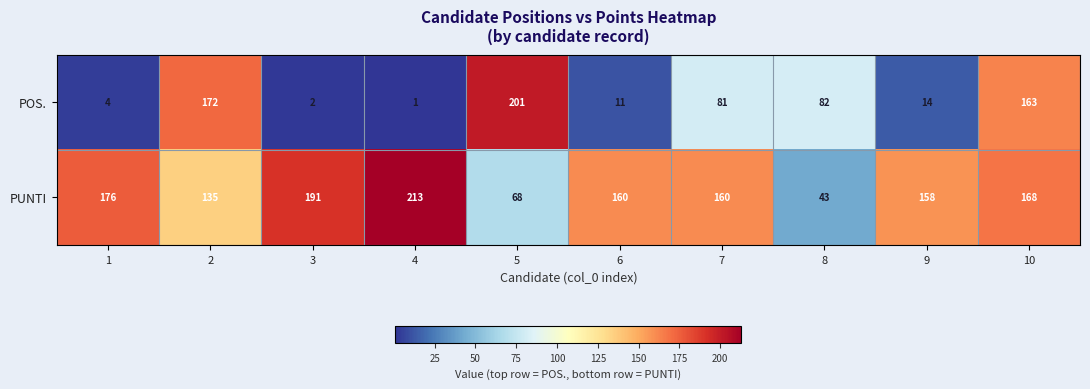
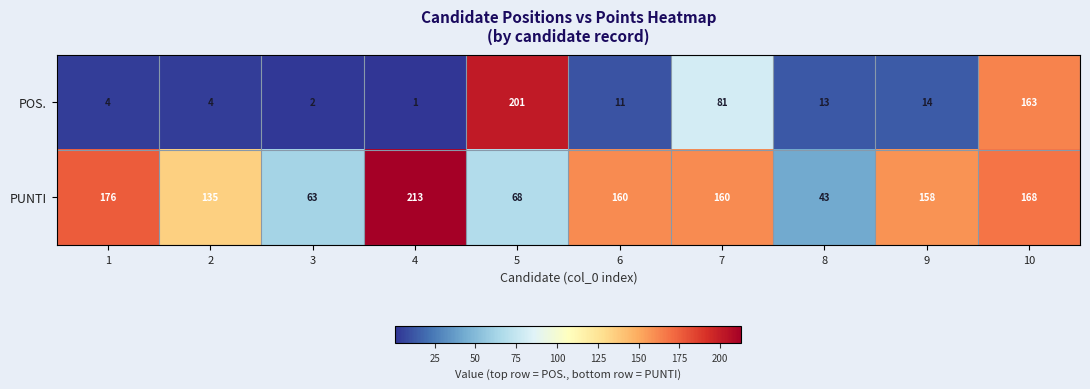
  {
    "POS.": {
      "1": 4,
-     "2": 172,
+     "2": 4,
      "3": 2,
      "4": 1,
      "5": 201,
      "6": 11,
      "7": 81,
-     "8": 82,
+     "8": 13,
      "9": 14,
      "10": 163
    },
    "PUNTI": {
      "1": 176,
      "2": 135,
-     "3": 191,
+     "3": 63,
      "4": 213,
      "5": 68,
      "6": 160,
      "7": 160,
      "8": 43,
      "9": 158,
      "10": 168
    }
  }
